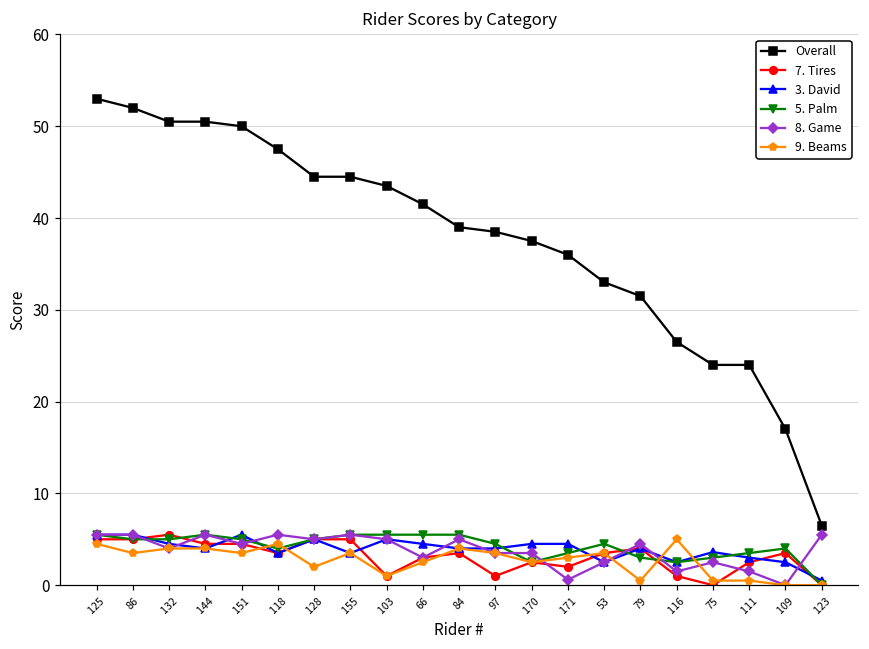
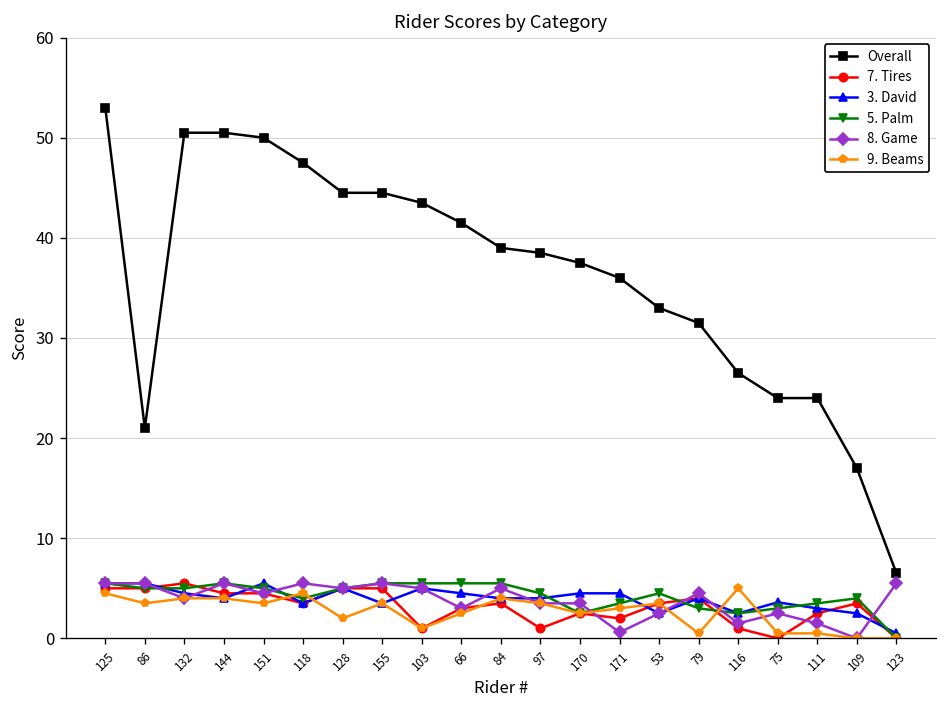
  {
    "Overall": {
      "125": 53,
-     "86": 52,
+     "86": 21,
      "132": 51,
      "144": 51,
      "151": 50,
      "118": 48,
      "128": 45,
      "155": 45,
      "103": 44,
      "66": 42,
      "84": 39,
      "97": 39,
      "170": 38,
      "171": 36,
      "53": 33,
      "79": 32,
      "116": 27,
      "75": 24,
      "111": 24,
      "109": 17,
      "123": 7
    },
    "7. Tires": {
      "125": 5,
      "132": 6,
      "144": 5,
      "155": 5,
      "84": 4,
      "97": 1,
      "171": 2,
      "116": 1,
      "75": 0,
      "111": 3,
      "109": 4
    },
    "3. David": {
      "132": 5,
      "151": 6,
      "66": 5,
      "97": 4,
      "170": 5,
      "171": 5,
      "75": 4,
      "111": 3,
      "109": 3,
      "123": 1
    },
    "5. Palm": {
      "132": 5,
      "151": 5,
      "118": 4,
      "103": 6,
      "66": 6,
      "84": 6,
      "97": 5,
      "171": 4,
      "53": 5,
      "79": 3,
      "75": 3,
      "111": 4,
      "109": 4
    },
    "8. Game": {
      "118": 6,
      "84": 5,
      "170": 4,
      "171": 1,
      "79": 5,
      "116": 2,
      "75": 3,
      "111": 2,
      "123": 6
    },
    "9. Beams": {
      "125": 5,
      "86": 4,
      "151": 4,
      "118": 5,
      "128": 2,
      "66": 3,
      "171": 3,
      "79": 1,
      "116": 5,
      "75": 1,
      "111": 1
    }
  }
